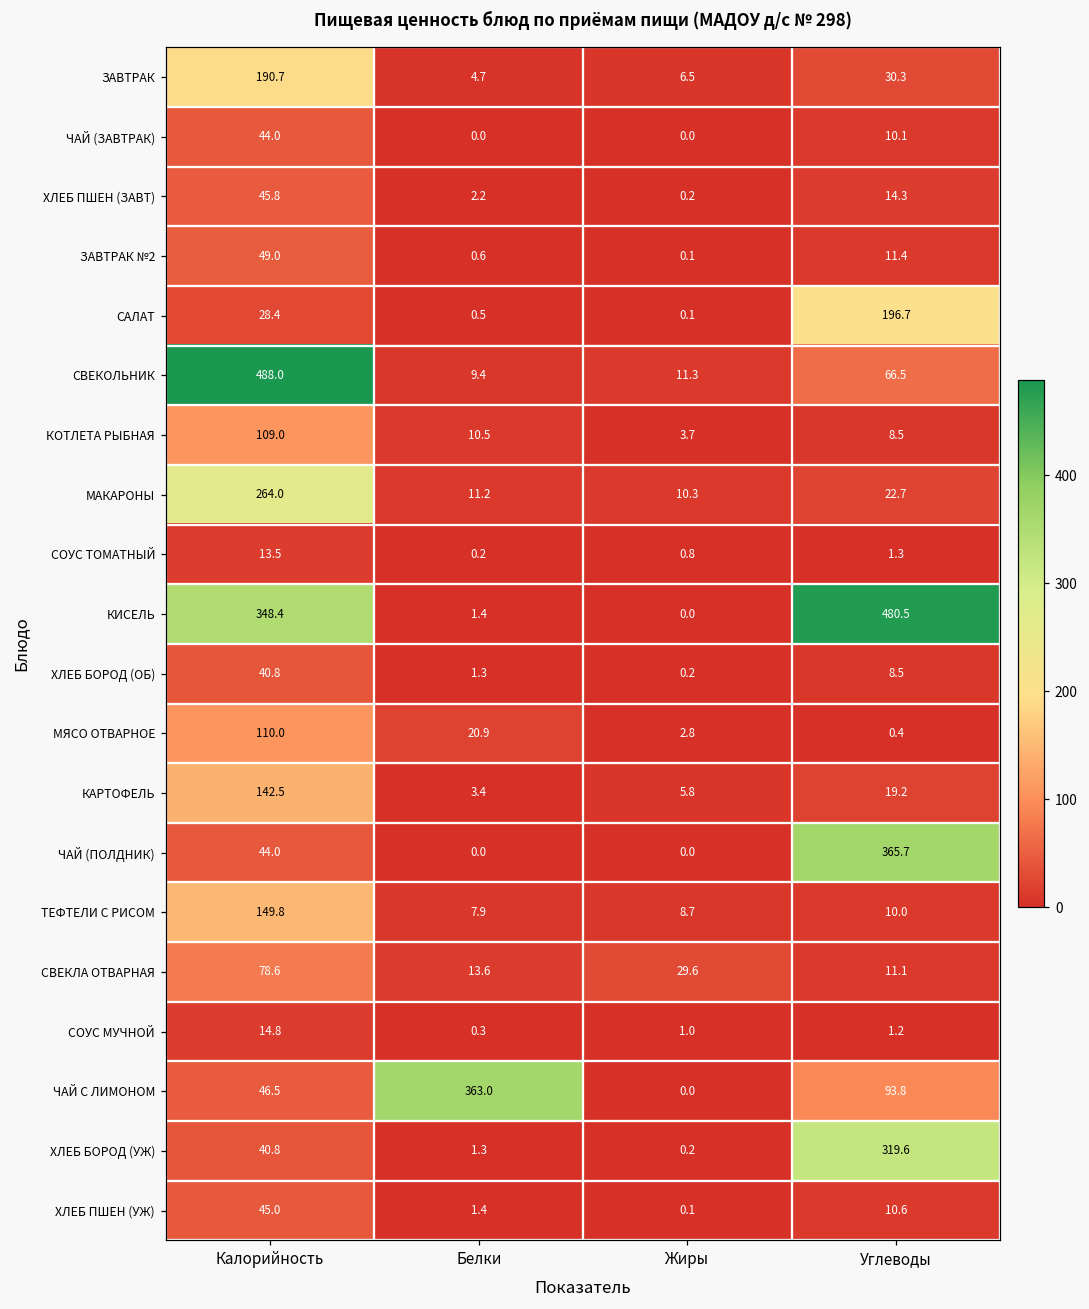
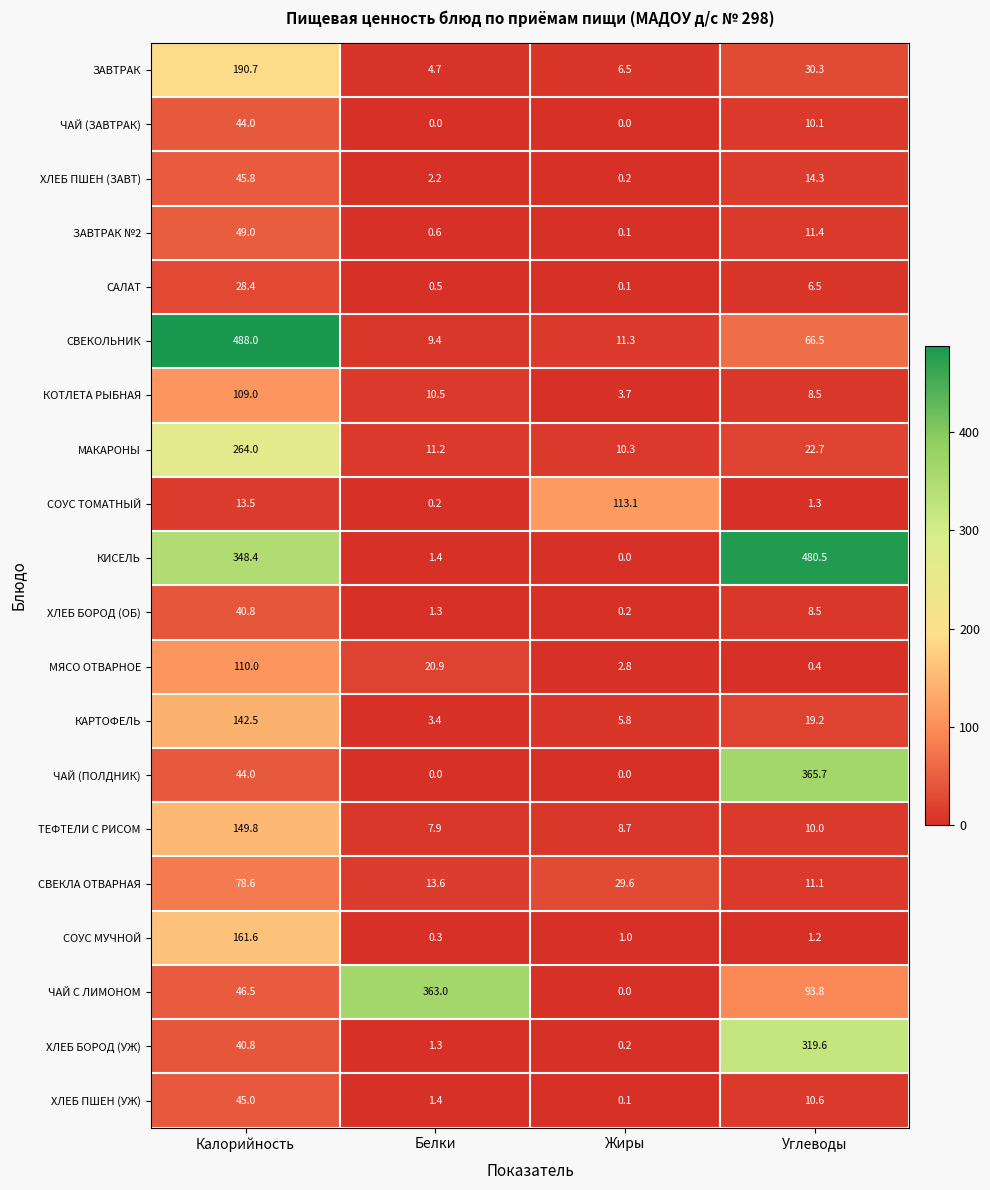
  {
    "ЗАВТРАК": {
      "Калорийность": 190.7,
      "Белки": 4.7,
      "Жиры": 6.5,
      "Углеводы": 30.3
    },
    "ЧАЙ (ЗАВТРАК)": {
      "Калорийность": 44.0,
      "Белки": 0.0,
      "Жиры": 0.0,
      "Углеводы": 10.1
    },
    "ХЛЕБ ПШЕН (ЗАВТ)": {
      "Калорийность": 45.8,
      "Белки": 2.2,
      "Жиры": 0.2,
      "Углеводы": 14.3
    },
    "ЗАВТРАК №2": {
      "Калорийность": 49.0,
      "Белки": 0.6,
      "Жиры": 0.1,
      "Углеводы": 11.4
    },
    "САЛАТ": {
      "Калорийность": 28.4,
      "Белки": 0.5,
      "Жиры": 0.1,
-     "Углеводы": 196.7
+     "Углеводы": 6.5
    },
    "СВЕКОЛЬНИК": {
      "Калорийность": 488.0,
      "Белки": 9.4,
      "Жиры": 11.3,
      "Углеводы": 66.5
    },
    "КОТЛЕТА РЫБНАЯ": {
      "Калорийность": 109.0,
      "Белки": 10.5,
      "Жиры": 3.7,
      "Углеводы": 8.5
    },
    "МАКАРОНЫ": {
      "Калорийность": 264.0,
      "Белки": 11.2,
      "Жиры": 10.3,
      "Углеводы": 22.7
    },
    "СОУС ТОМАТНЫЙ": {
      "Калорийность": 13.5,
      "Белки": 0.2,
-     "Жиры": 0.8,
+     "Жиры": 113.1,
      "Углеводы": 1.3
    },
    "КИСЕЛЬ": {
      "Калорийность": 348.4,
      "Белки": 1.4,
      "Жиры": 0.0,
      "Углеводы": 480.5
    },
    "ХЛЕБ БОРОД (ОБ)": {
      "Калорийность": 40.8,
      "Белки": 1.3,
      "Жиры": 0.2,
      "Углеводы": 8.5
    },
    "МЯСО ОТВАРНОЕ": {
      "Калорийность": 110.0,
      "Белки": 20.9,
      "Жиры": 2.8,
      "Углеводы": 0.4
    },
    "КАРТОФЕЛЬ": {
      "Калорийность": 142.5,
      "Белки": 3.4,
      "Жиры": 5.8,
      "Углеводы": 19.2
    },
    "ЧАЙ (ПОЛДНИК)": {
      "Калорийность": 44.0,
      "Белки": 0.0,
      "Жиры": 0.0,
      "Углеводы": 365.7
    },
    "ТЕФТЕЛИ С РИСОМ": {
      "Калорийность": 149.8,
      "Белки": 7.9,
      "Жиры": 8.7,
      "Углеводы": 10.0
    },
    "СВЕКЛА ОТВАРНАЯ": {
      "Калорийность": 78.6,
      "Белки": 13.6,
      "Жиры": 29.6,
      "Углеводы": 11.1
    },
    "СОУС МУЧНОЙ": {
-     "Калорийность": 14.8,
+     "Калорийность": 161.6,
      "Белки": 0.3,
      "Жиры": 1.0,
      "Углеводы": 1.2
    },
    "ЧАЙ С ЛИМОНОМ": {
      "Калорийность": 46.5,
      "Белки": 363.0,
      "Жиры": 0.0,
      "Углеводы": 93.8
    },
    "ХЛЕБ БОРОД (УЖ)": {
      "Калорийность": 40.8,
      "Белки": 1.3,
      "Жиры": 0.2,
      "Углеводы": 319.6
    },
    "ХЛЕБ ПШЕН (УЖ)": {
      "Калорийность": 45.0,
      "Белки": 1.4,
      "Жиры": 0.1,
      "Углеводы": 10.6
    }
  }
